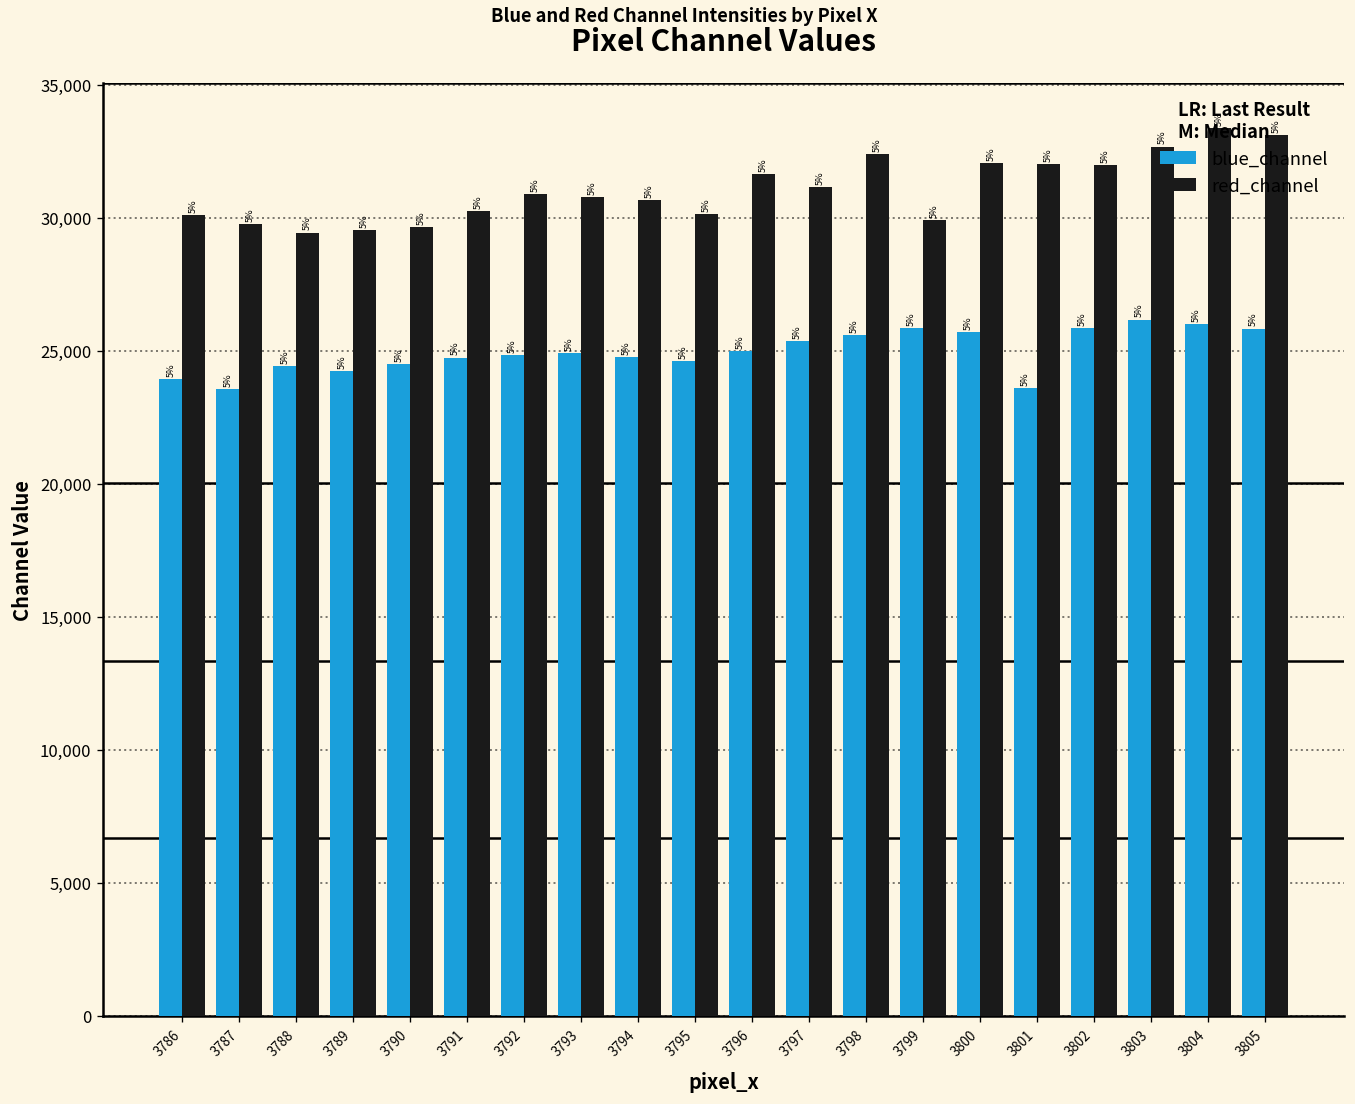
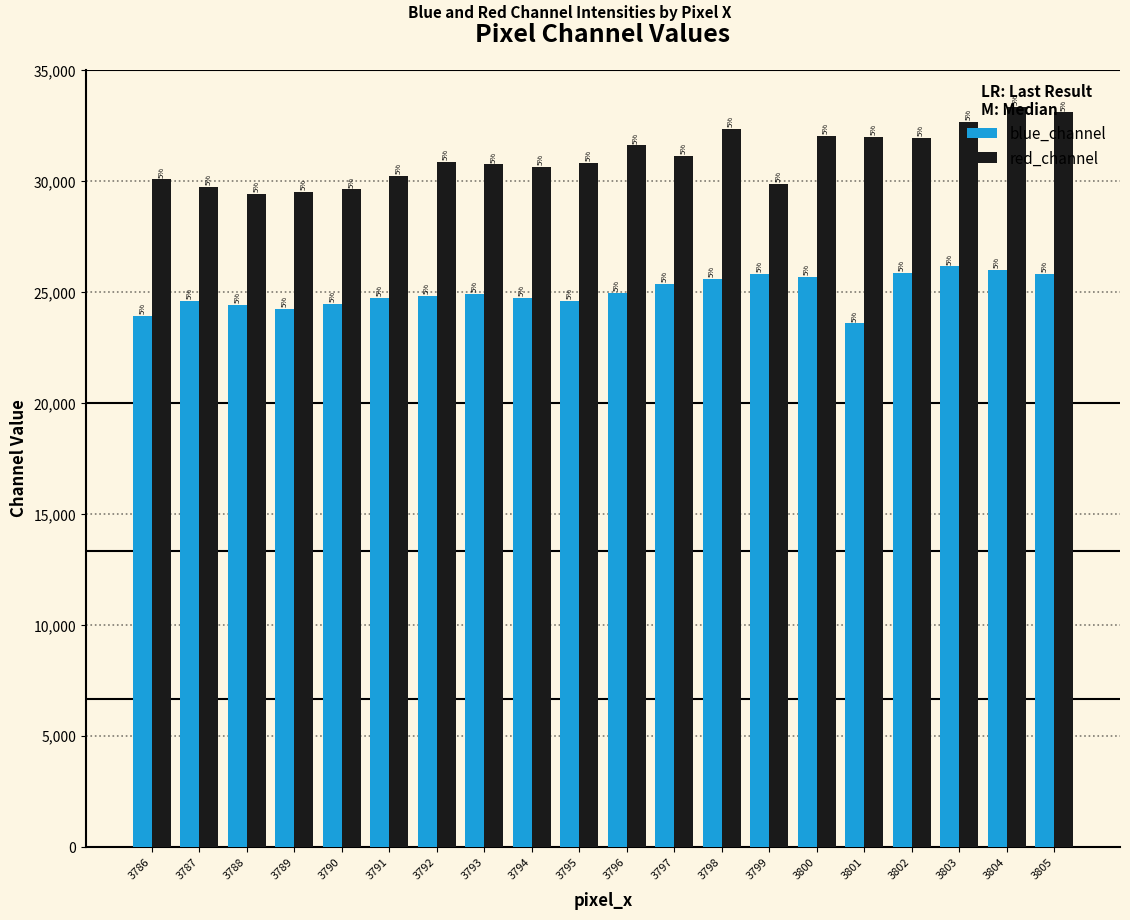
  {
    "blue_channel": {
-     "3787": "23,500"
+     "3787": "24,600"
    },
    "red_channel": {
-     "3795": "30,100"
+     "3795": "30,800"
    }
  }
